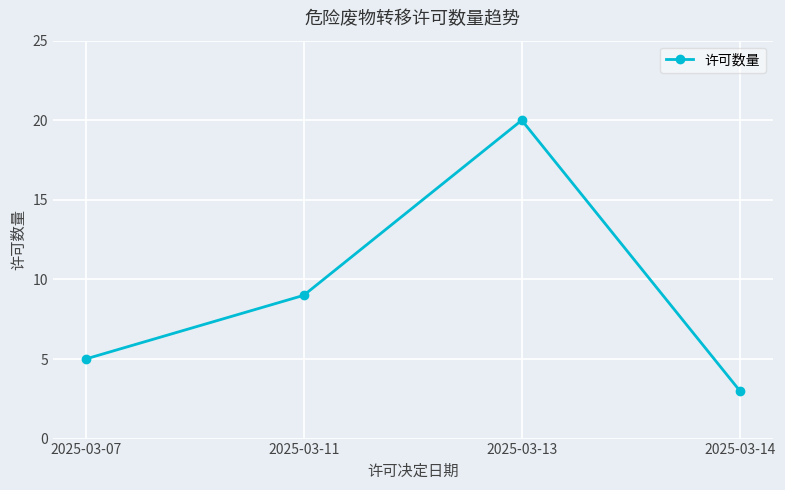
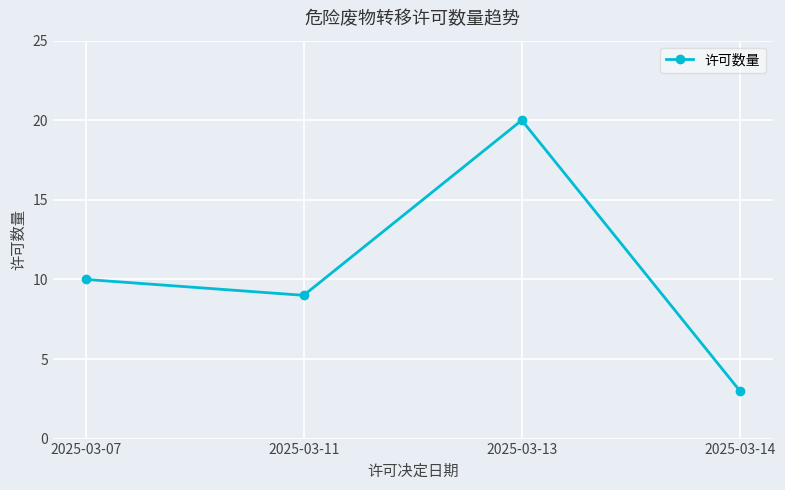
  {
-   "2025-03-07": 5,
+   "2025-03-07": 10,
    "2025-03-11": 9,
    "2025-03-13": 20,
    "2025-03-14": 3
  }
